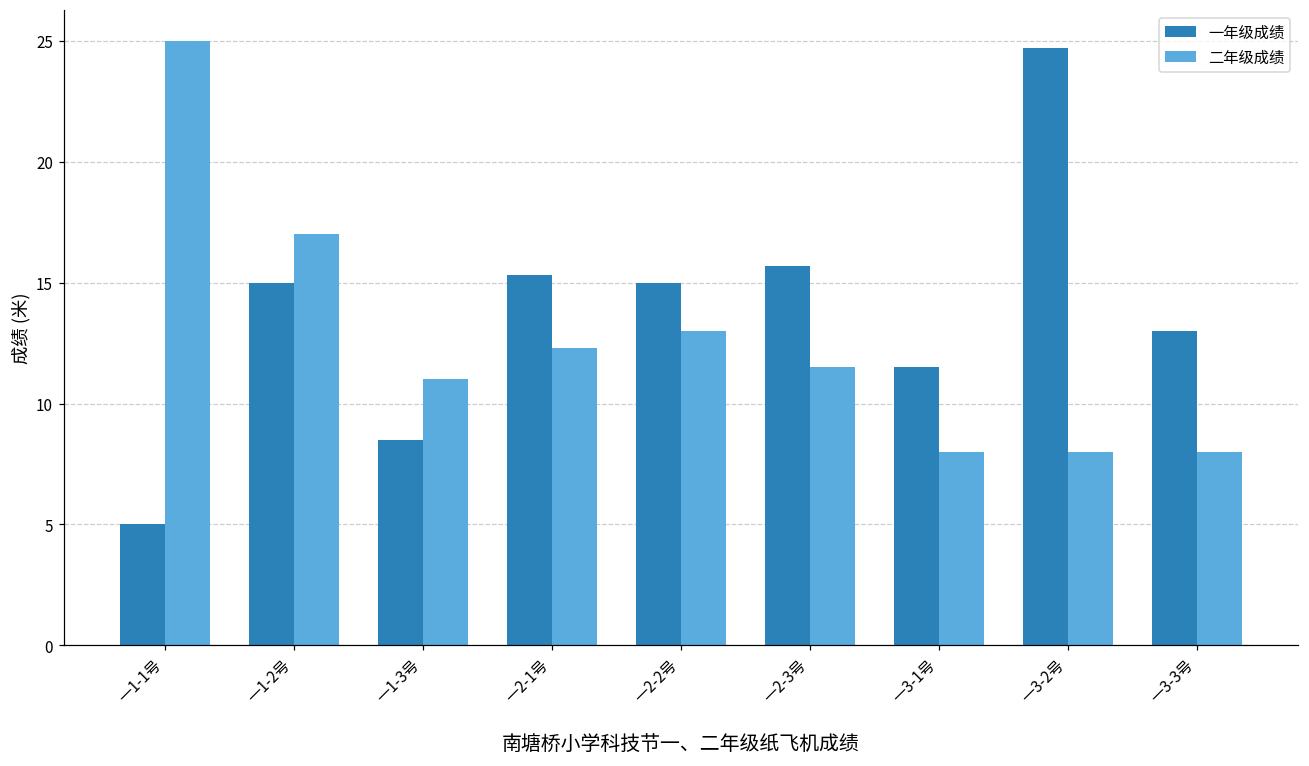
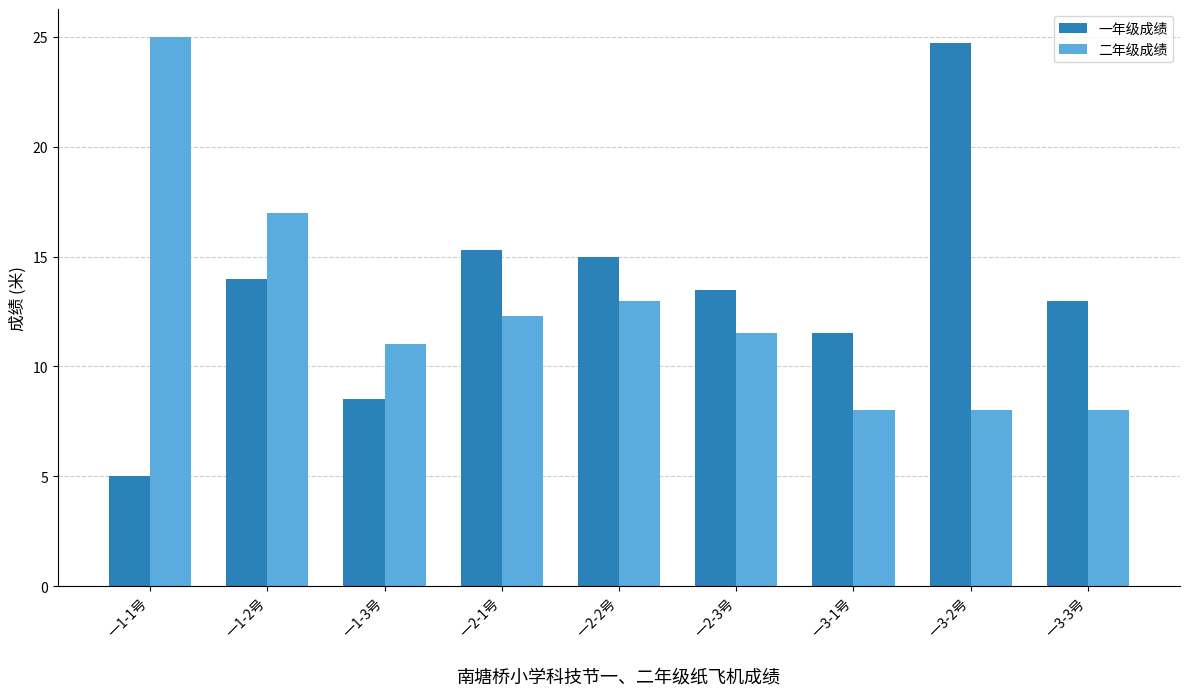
  {
    "一年级成绩": {
      "一1-1号": 5.0,
-     "一1-2号": 15,
+     "一1-2号": 14,
      "一1-3号": 8.5,
      "一2-1号": 15.3,
      "一2-2号": 15.0,
-     "一2-3号": 15.7,
+     "一2-3号": 13.5,
      "一3-1号": 11.5,
      "一3-2号": 24.7,
      "一3-3号": 13.0
    },
    "二年级成绩": {
      "一1-1号": 25.0,
      "一1-2号": 17.0,
      "一1-3号": 11.0,
      "一2-1号": 12.3,
      "一2-2号": 13.0,
      "一2-3号": 11.5,
      "一3-1号": 8.0,
      "一3-2号": 8.0,
      "一3-3号": 8.0
    }
  }
